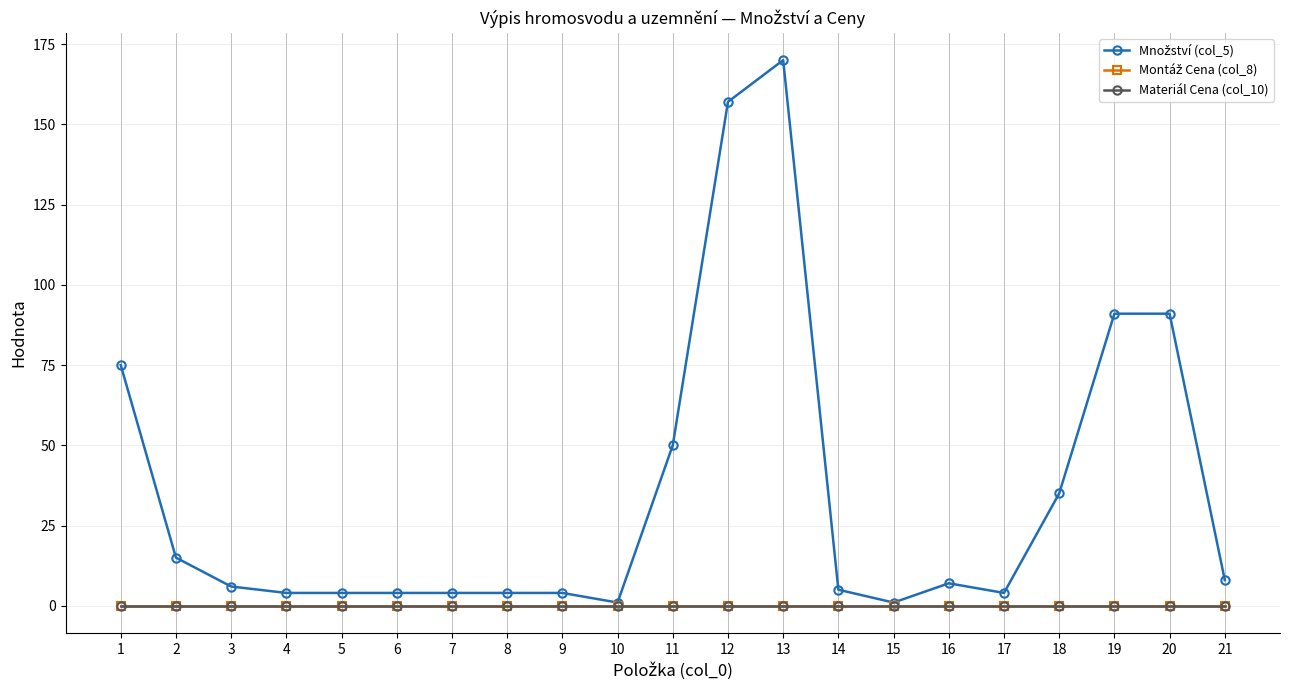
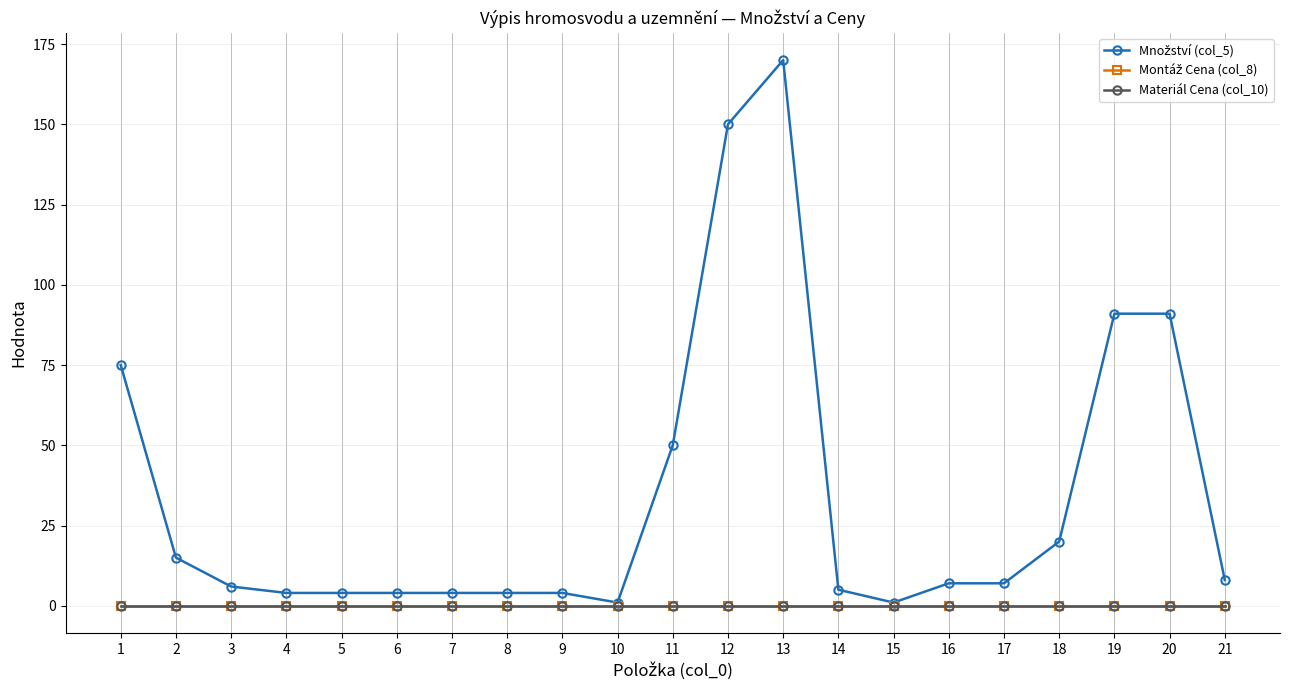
  {
    "Množství (col_5)": {
      "1": 75,
      "2": 15,
      "3": 6,
      "4": 4,
      "5": 4,
      "6": 4,
      "7": 4,
      "8": 4,
      "9": 4,
      "10": 1,
      "11": 50,
-     "12": 157,
+     "12": 150,
      "13": 170,
      "14": 5,
      "15": 1,
      "16": 7,
-     "17": 4,
-     "18": 35,
+     "17": 7,
+     "18": 20,
      "19": 91,
      "20": 91,
      "21": 8
    },
    "Materiál Cena (col_10)": {
      "1": 0,
      "2": 0,
      "3": 0,
      "4": 0,
      "5": 0,
      "6": 0,
      "7": 0,
      "8": 0,
      "9": 0,
      "10": 0,
      "11": 0,
      "12": 0,
      "13": 0,
      "14": 0,
      "15": 0,
      "16": 0,
      "17": 0,
      "18": 0,
      "19": 0,
      "20": 0,
      "21": 0
    }
  }
